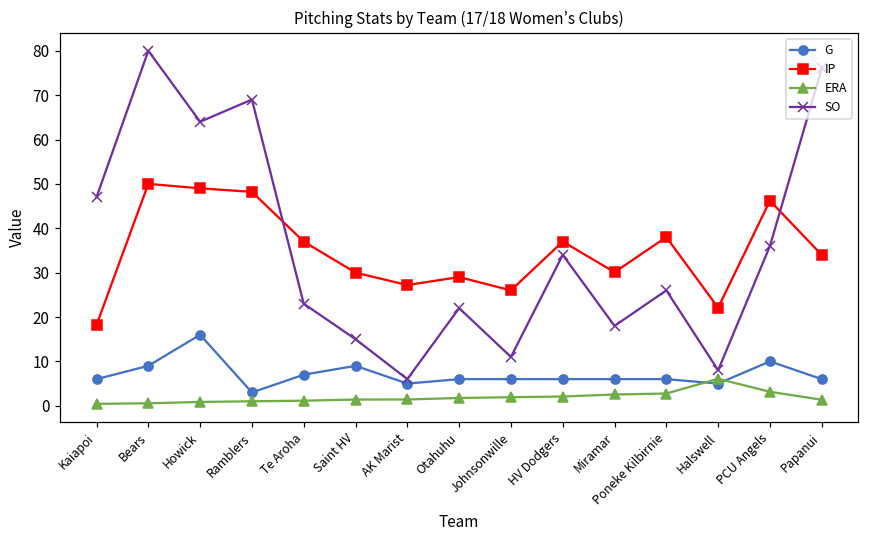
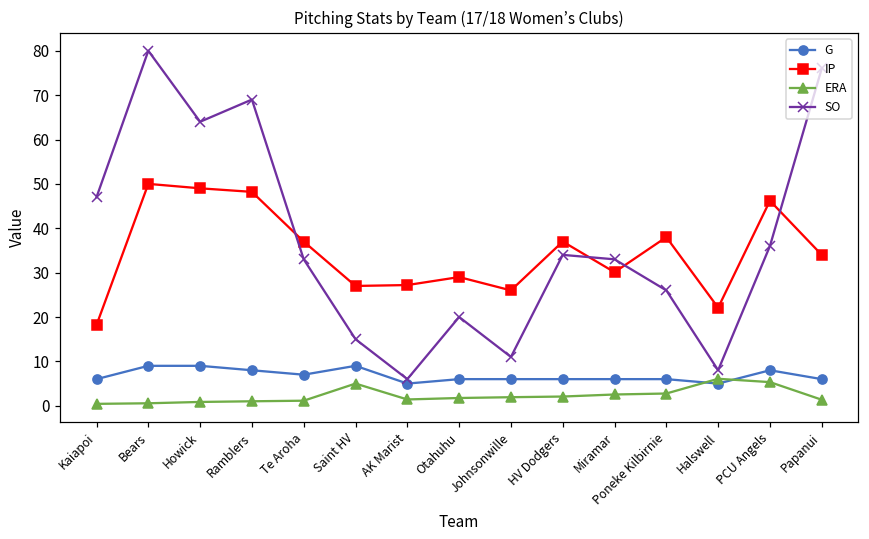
  {
    "G": {
      "Kaiapoi": 6,
      "Bears": 9,
-     "Howick": 16,
-     "Ramblers": 3,
+     "Howick": 9,
+     "Ramblers": 8,
      "Te Aroha": 7,
      "Saint HV": 9,
      "AK Marist": 5,
      "Otahuhu": 6,
      "Johnsonwille": 6,
      "HV Dodgers": 6,
      "Miramar": 6,
      "Poneke Kilbirnie": 6,
      "Halswell": 5,
-     "PCU Angels": 10,
+     "PCU Angels": 8,
      "Papanui": 6
    },
    "IP": {
      "Kaiapoi": 18,
      "Bears": 50,
      "Howick": 49,
      "Ramblers": 48,
      "Te Aroha": 37,
-     "Saint HV": 30,
+     "Saint HV": 27,
      "AK Marist": 27,
      "Otahuhu": 29,
      "Johnsonwille": 26,
      "HV Dodgers": 37,
      "Miramar": 30,
      "Poneke Kilbirnie": 38,
      "Halswell": 22,
      "PCU Angels": 46,
      "Papanui": 34
    },
    "ERA": {
      "Kaiapoi": 0,
      "Bears": 1,
      "Howick": 1,
      "Ramblers": 1,
      "Te Aroha": 1,
-     "Saint HV": 1,
+     "Saint HV": 5,
      "AK Marist": 1,
      "Otahuhu": 2,
      "Johnsonwille": 2,
      "HV Dodgers": 2,
      "Miramar": 3,
      "Poneke Kilbirnie": 3,
      "Halswell": 6,
-     "PCU Angels": 3,
+     "PCU Angels": 5,
      "Papanui": 1
    },
    "SO": {
      "Kaiapoi": 47,
      "Bears": 80,
      "Howick": 64,
      "Ramblers": 69,
-     "Te Aroha": 23,
+     "Te Aroha": 33,
      "Saint HV": 15,
      "AK Marist": 6,
-     "Otahuhu": 22,
+     "Otahuhu": 20,
      "Johnsonwille": 11,
      "HV Dodgers": 34,
-     "Miramar": 18,
+     "Miramar": 33,
      "Poneke Kilbirnie": 26,
      "Halswell": 8,
      "PCU Angels": 36
    }
  }
